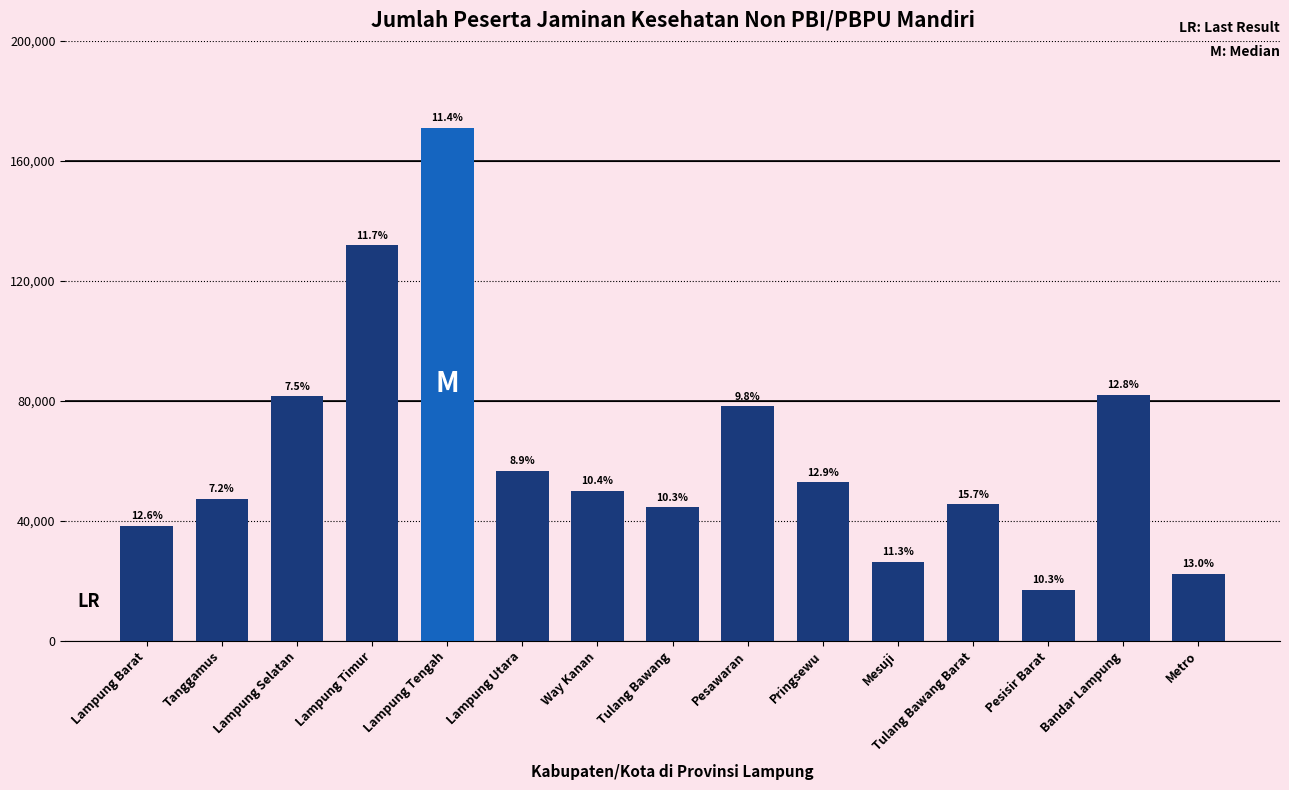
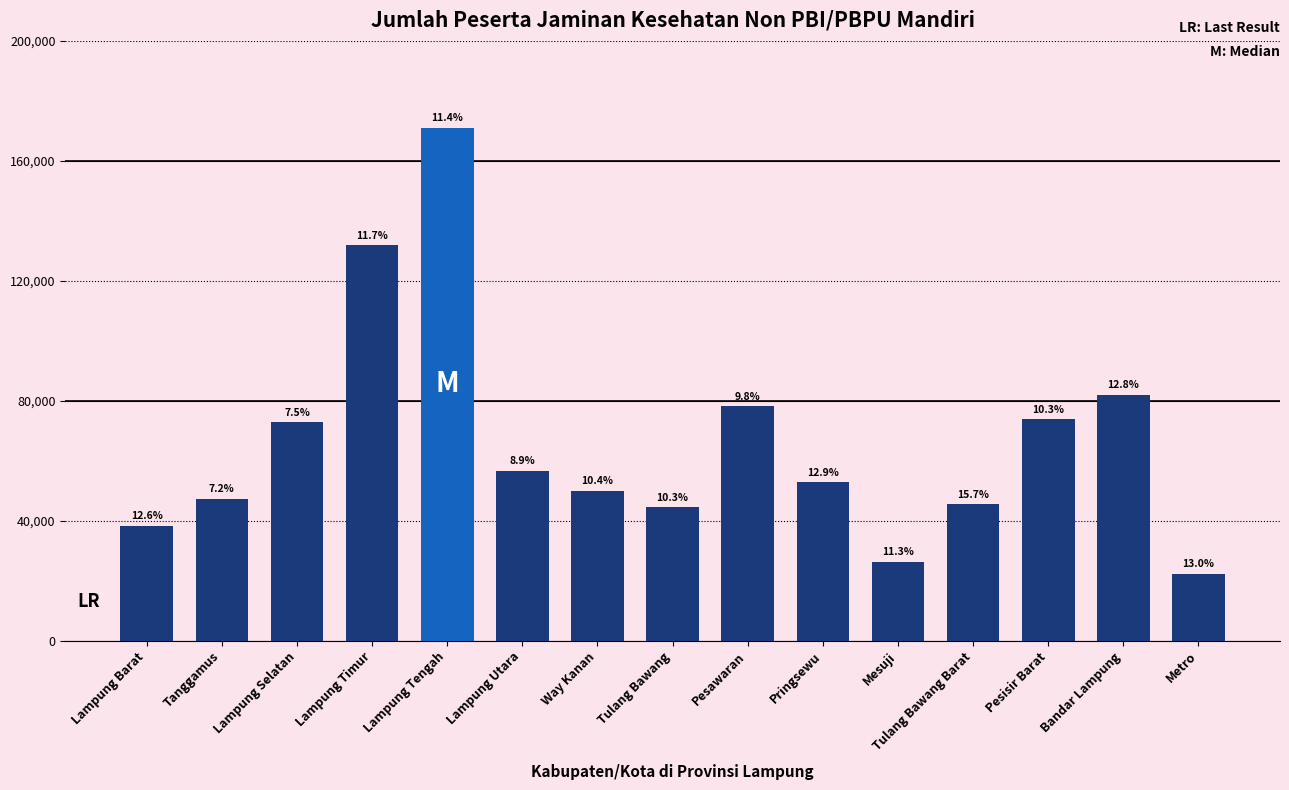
  {
-   "Lampung Selatan": "82,000",
-   "Pesisir Barat": "17,000"
+   "Lampung Selatan": "73,000",
+   "Pesisir Barat": "74,000"
  }
